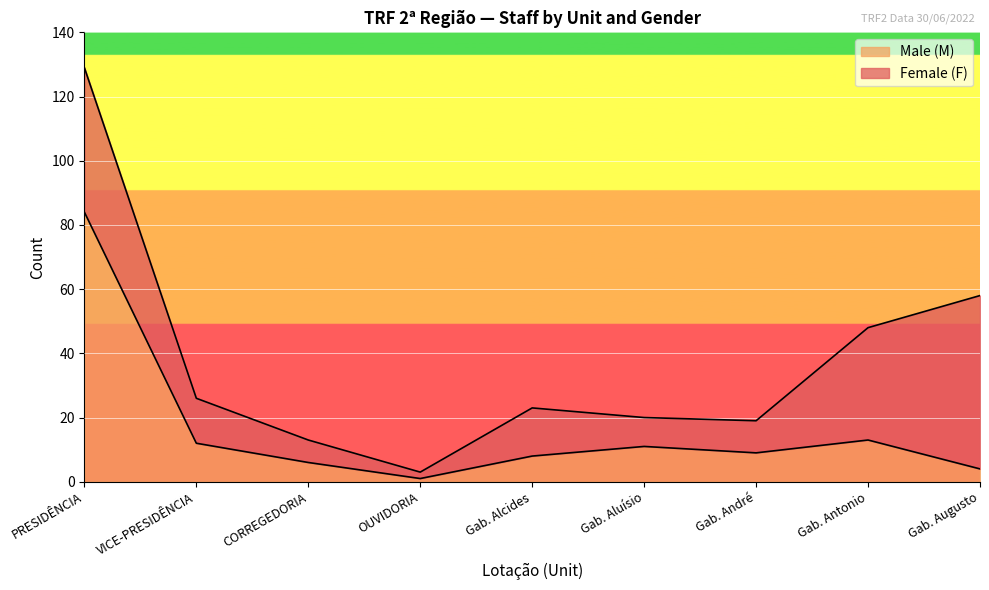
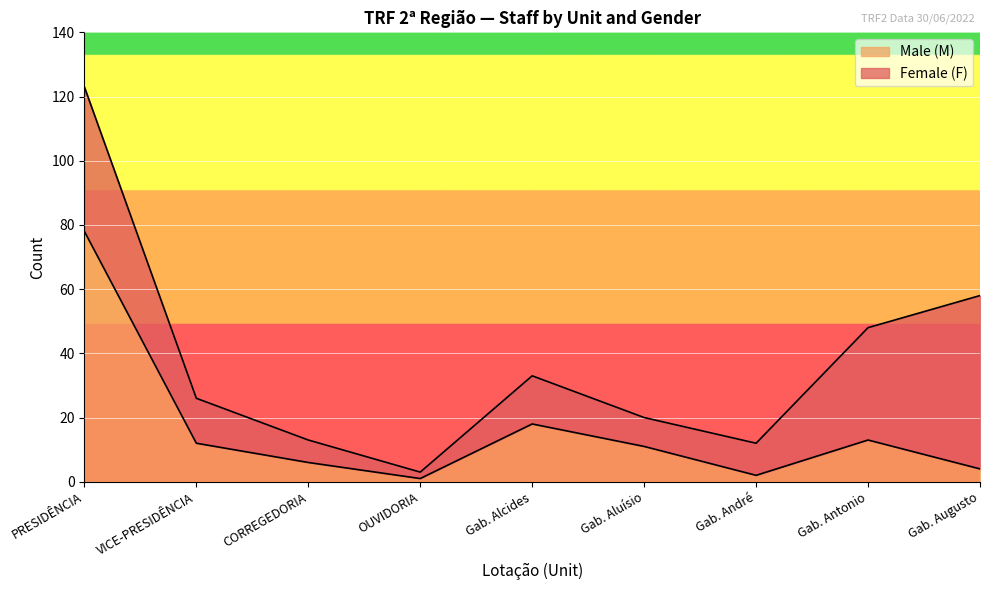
  {
    "Male (M)": {
-     "PRESIDÊNCIA": 84,
+     "PRESIDÊNCIA": 78,
      "VICE-PRESIDÊNCIA": 12,
      "CORREGEDORIA": 6,
      "OUVIDORIA": 1,
-     "Gab. Alcides": 8,
+     "Gab. Alcides": 18,
      "Gab. Aluísio": 11,
-     "Gab. André": 9,
+     "Gab. André": 2,
      "Gab. Antonio": 13,
      "Gab. Augusto": 4
    },
    "Female (F)": {
      "PRESIDÊNCIA": 45,
      "VICE-PRESIDÊNCIA": 14,
      "CORREGEDORIA": 7,
      "OUVIDORIA": 2,
      "Gab. Alcides": 15,
      "Gab. Aluísio": 9,
      "Gab. André": 10,
      "Gab. Antonio": 35,
      "Gab. Augusto": 54
    }
  }
